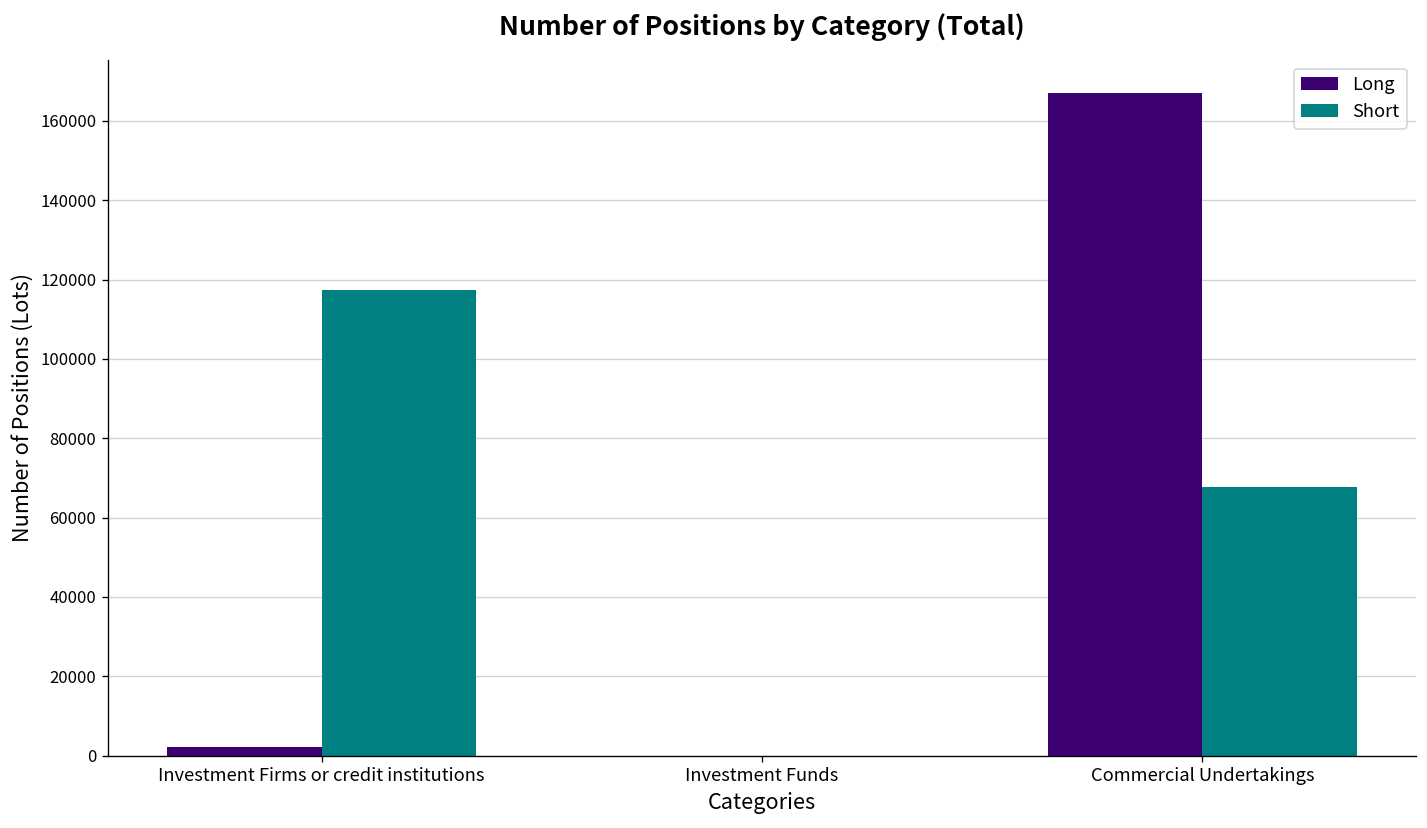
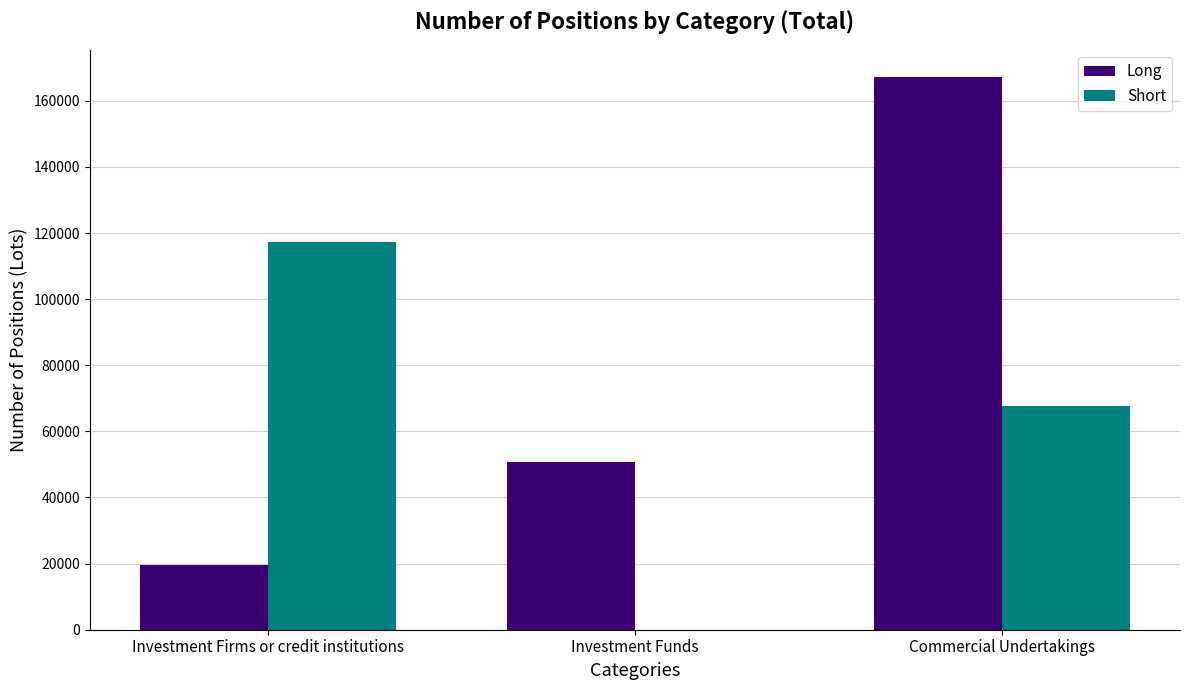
  {
    "Long": {
-     "Investment Firms or credit institutions": 2000,
-     "Investment Funds": 0,
+     "Investment Firms or credit institutions": 20000,
+     "Investment Funds": 51000,
      "Commercial Undertakings": 167000
    },
    "Short": {
      "Investment Firms or credit institutions": 117000,
      "Investment Funds": 0,
      "Commercial Undertakings": 68000
    }
  }
